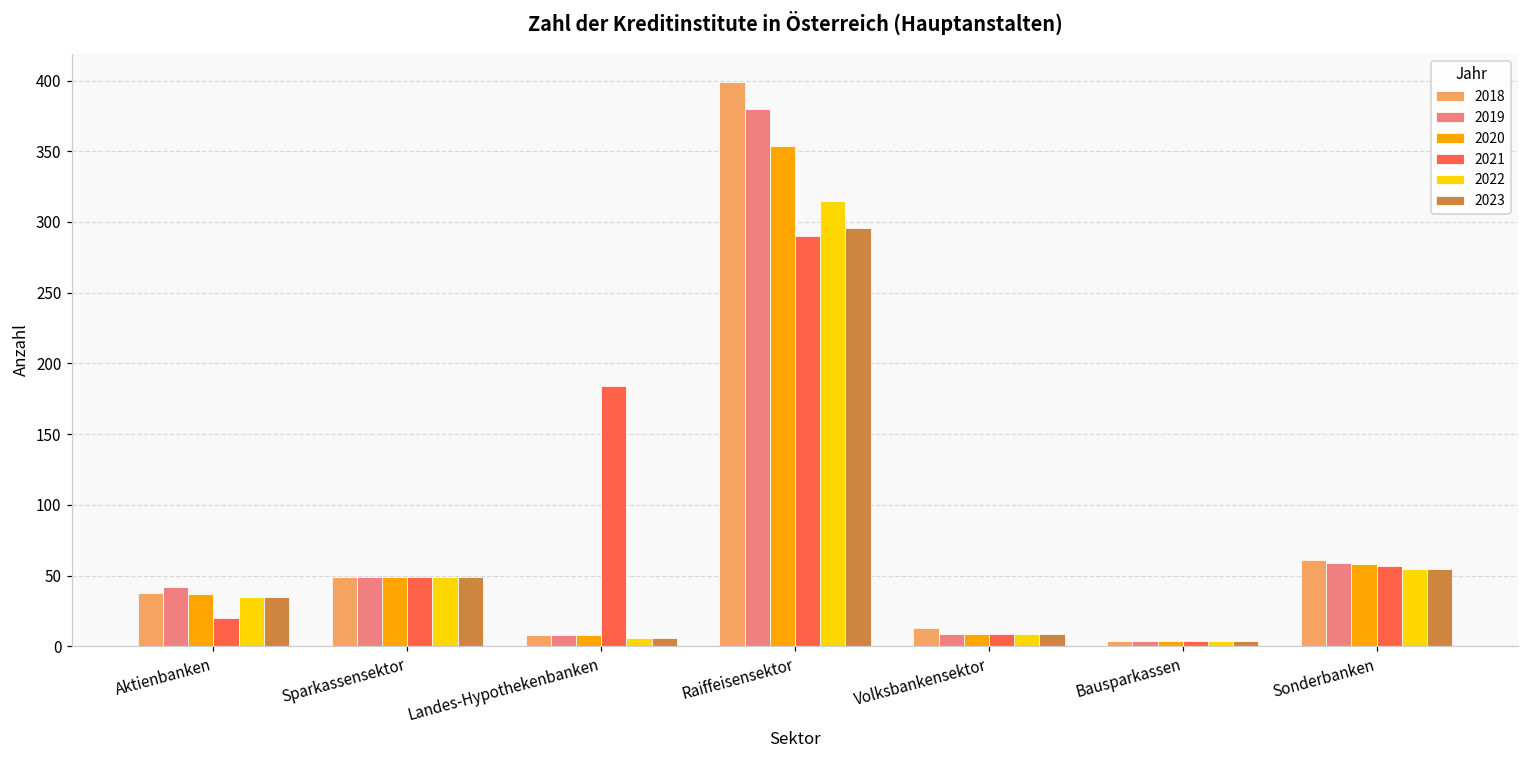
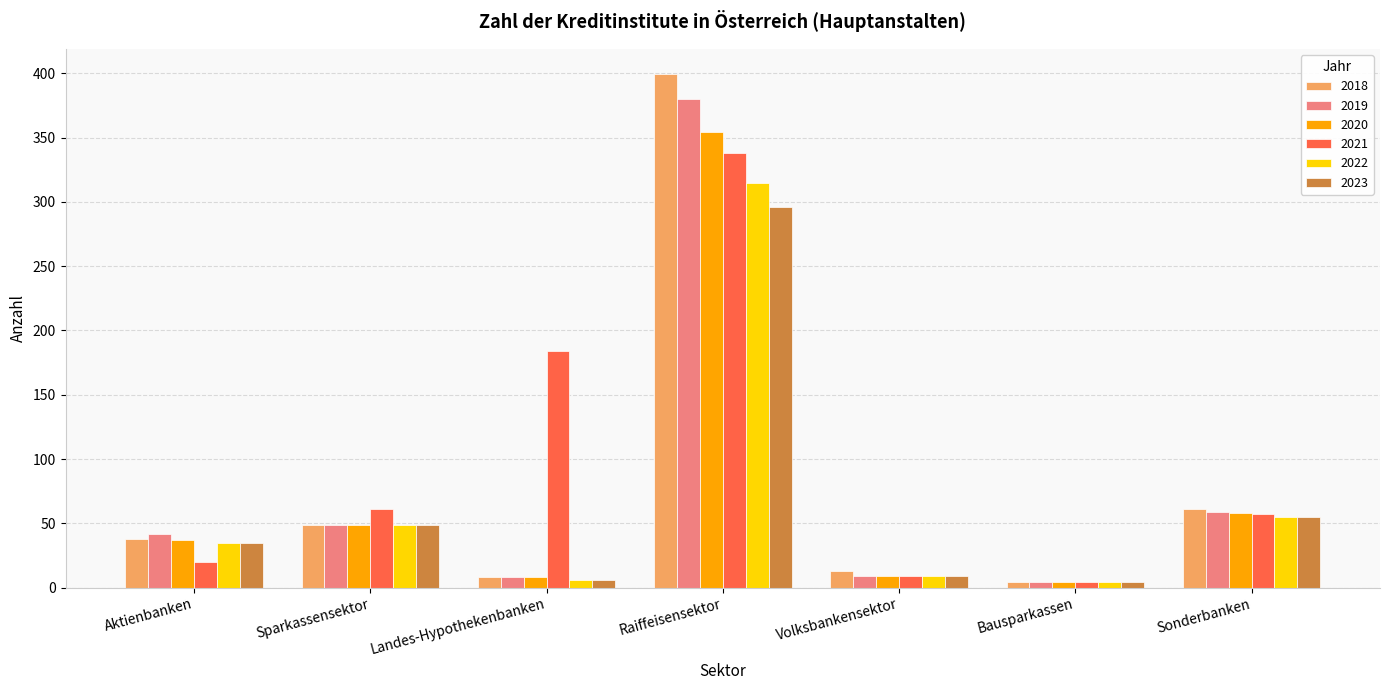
  {
    "2021": {
      "Aktienbanken": 20,
-     "Sparkassensektor": 49,
+     "Sparkassensektor": 61,
      "Landes-Hypothekenbanken": 184,
-     "Raiffeisensektor": 290,
+     "Raiffeisensektor": 338,
      "Volksbankensektor": 9,
      "Bausparkassen": 4,
      "Sonderbanken": 57
    }
  }
